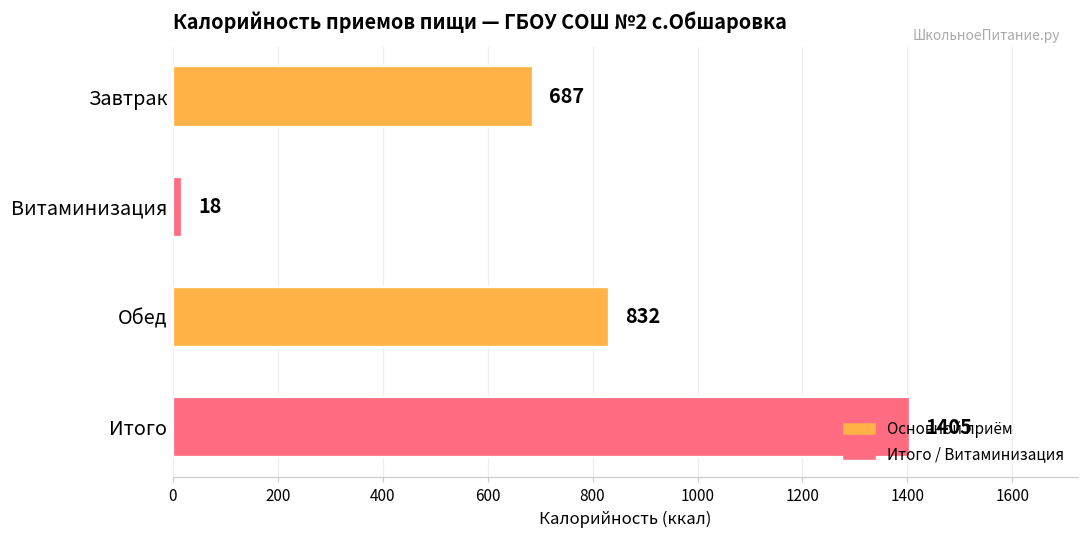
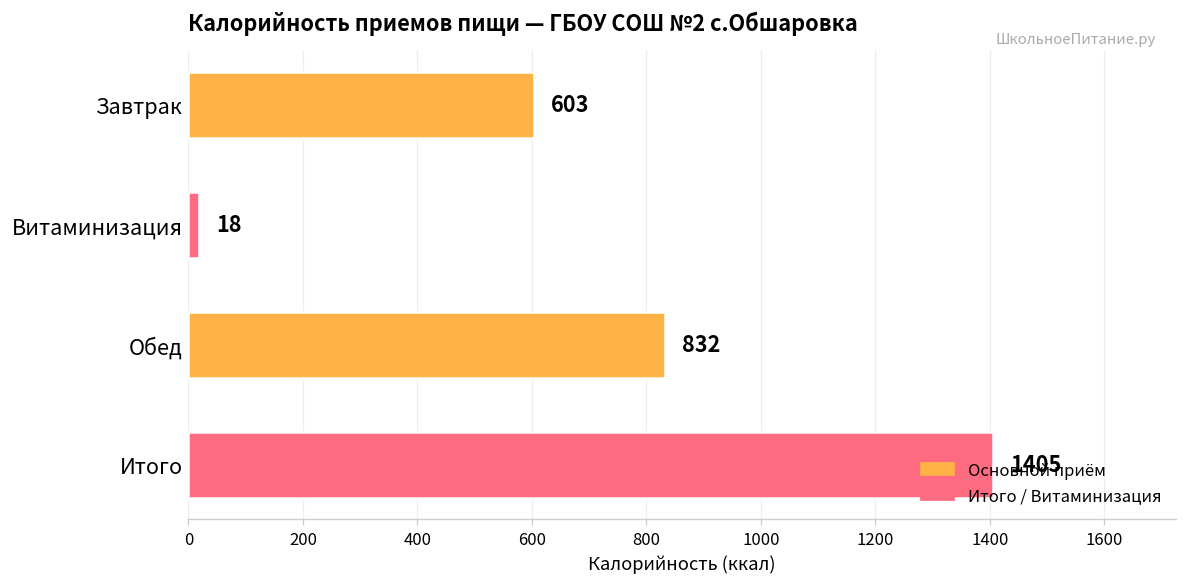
  {
-   "Завтрак": 687,
+   "Завтрак": 603,
    "Витаминизация": 18,
    "Обед": 832,
    "Итого": 1405
  }
